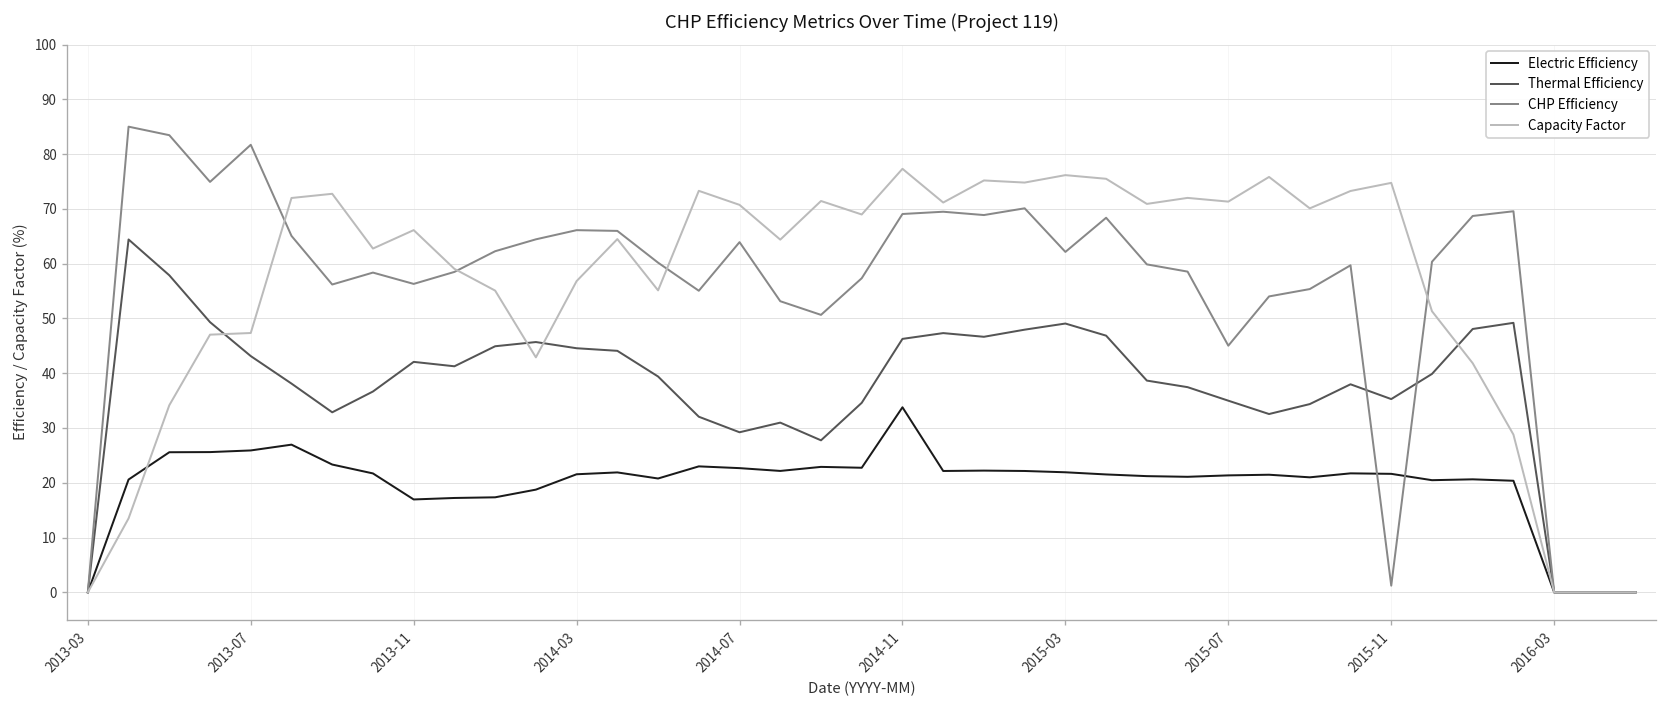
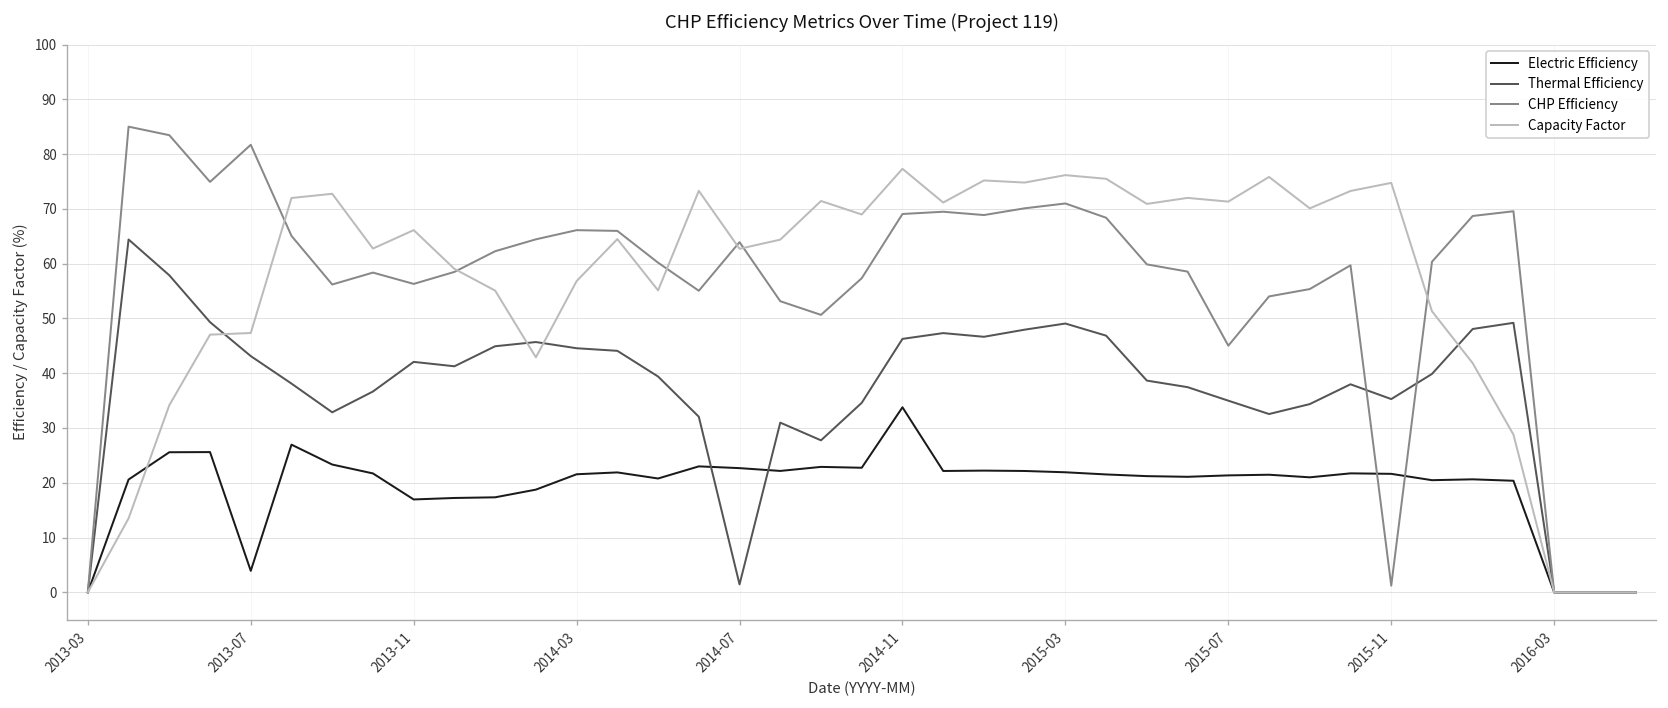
  {
    "Electric Efficiency": {
-     "2013-07": 26,
+     "2013-07": 4,
      "2013-11": 17,
      "2014-03": 22,
      "2014-07": 23,
      "2014-11": 34,
      "2015-03": 22,
      "2015-07": 21,
      "2015-11": 22
    },
    "Thermal Efficiency": {
      "2013-07": 43,
      "2013-11": 42,
      "2014-03": 45,
-     "2014-07": 29,
+     "2014-07": 1,
      "2014-11": 46,
      "2015-03": 49,
      "2015-07": 35,
      "2015-11": 35
    },
    "CHP Efficiency": {
      "2013-07": 82,
      "2013-11": 56,
      "2014-03": 66,
      "2014-07": 64,
      "2014-11": 69,
-     "2015-03": 62,
+     "2015-03": 71,
      "2015-07": 45,
      "2015-11": 1
    },
    "Capacity Factor": {
      "2013-07": 47,
      "2013-11": 66,
      "2014-03": 57,
-     "2014-07": 71,
+     "2014-07": 63,
      "2014-11": 77,
      "2015-03": 76,
      "2015-07": 71,
      "2015-11": 75
    }
  }
